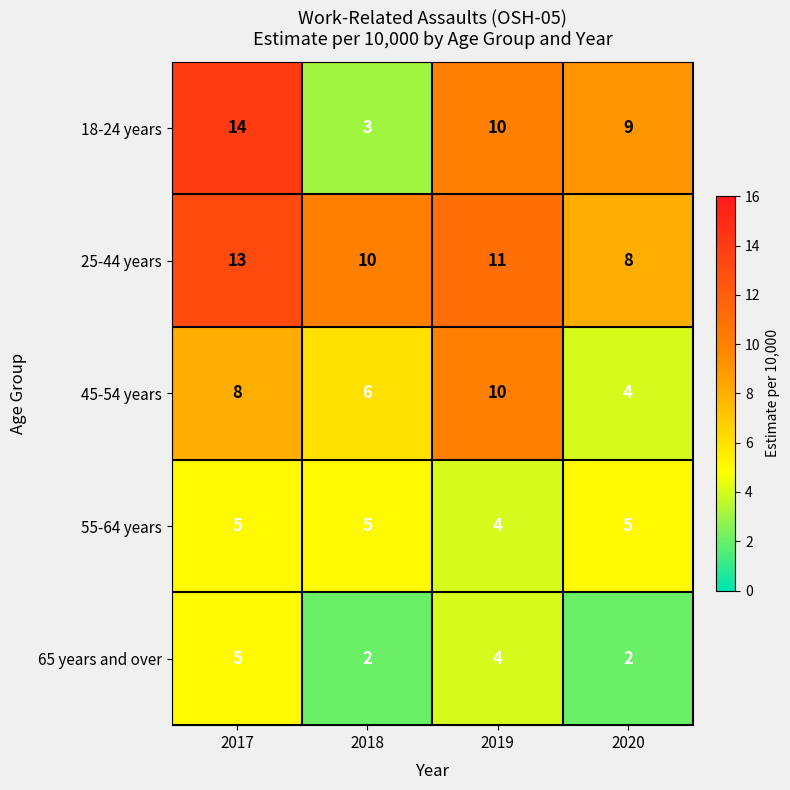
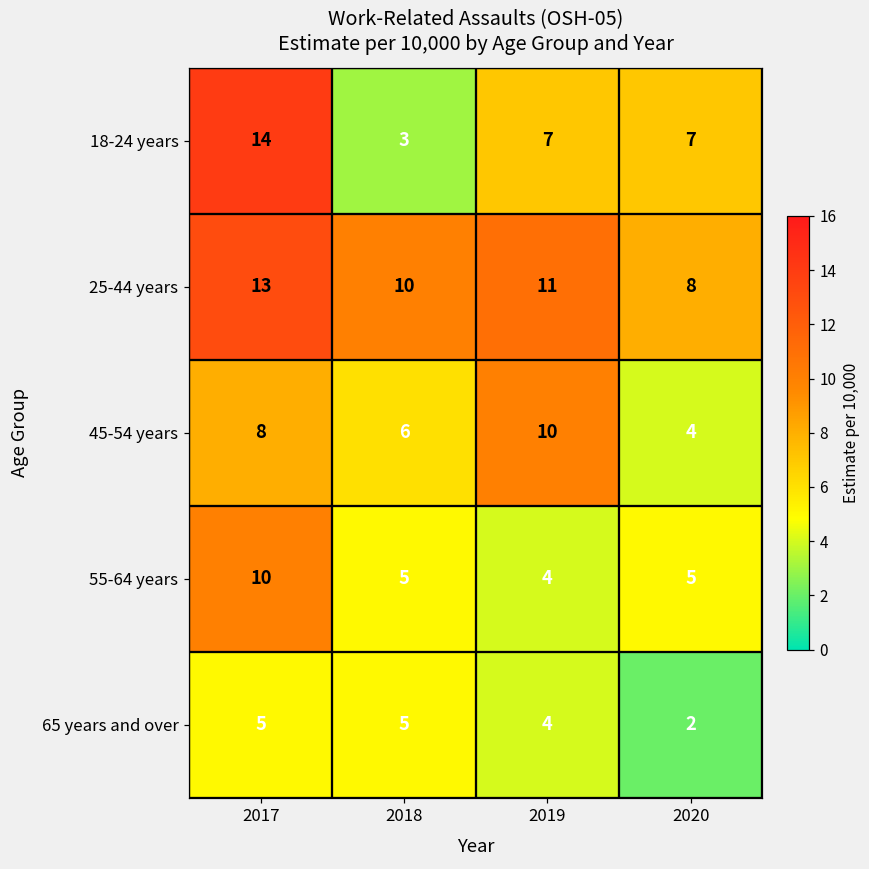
  {
    "18-24 years": {
      "2017": 14,
      "2018": 3,
-     "2019": 10,
-     "2020": 9
+     "2019": 7,
+     "2020": 7
    },
    "25-44 years": {
      "2017": 13,
      "2018": 10,
      "2019": 11,
      "2020": 8
    },
    "45-54 years": {
      "2017": 8,
      "2018": 6,
      "2019": 10,
      "2020": 4
    },
    "55-64 years": {
-     "2017": 5,
+     "2017": 10,
      "2018": 5,
      "2019": 4,
      "2020": 5
    },
    "65 years and over": {
      "2017": 5,
-     "2018": 2,
+     "2018": 5,
      "2019": 4,
      "2020": 2
    }
  }
